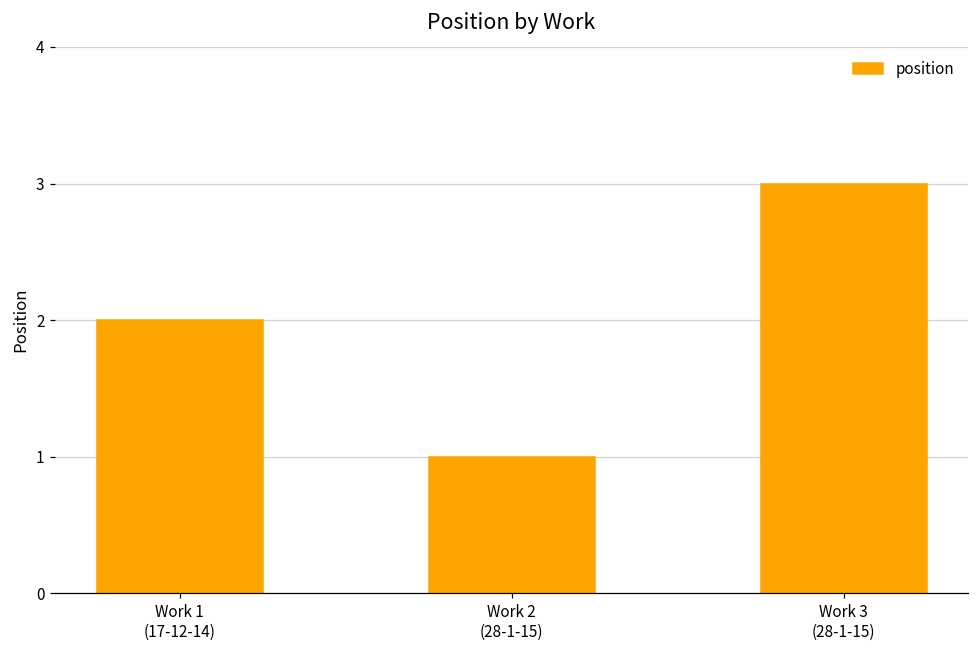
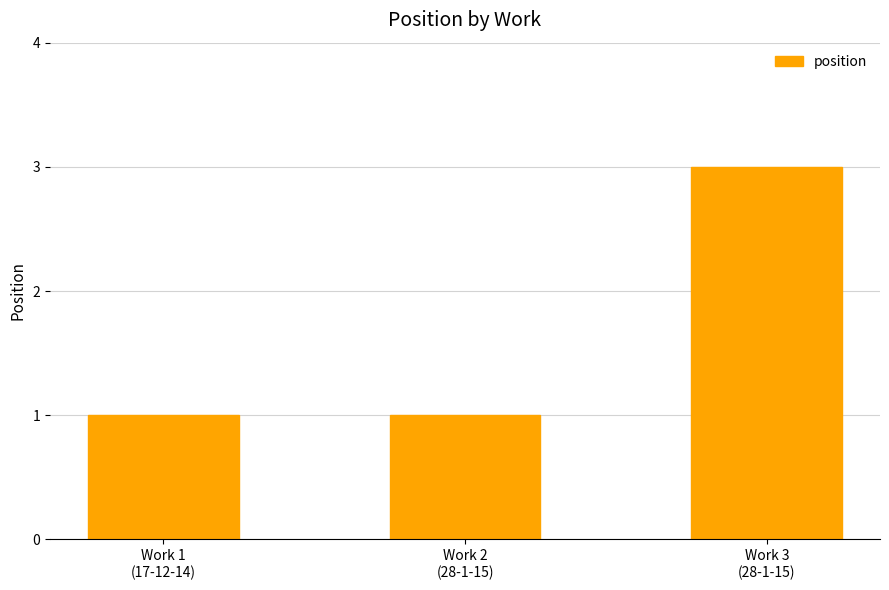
  {
-   "Work 1 (17-12-14)": 2,
+   "Work 1 (17-12-14)": 1,
    "Work 2 (28-1-15)": 1,
    "Work 3 (28-1-15)": 3
  }
